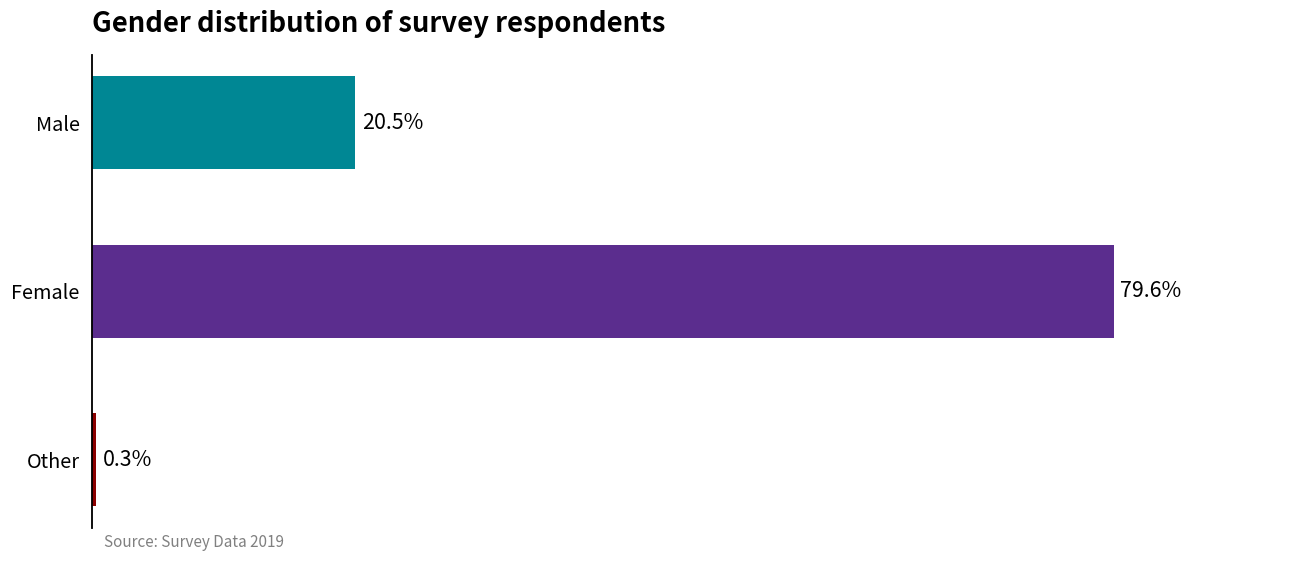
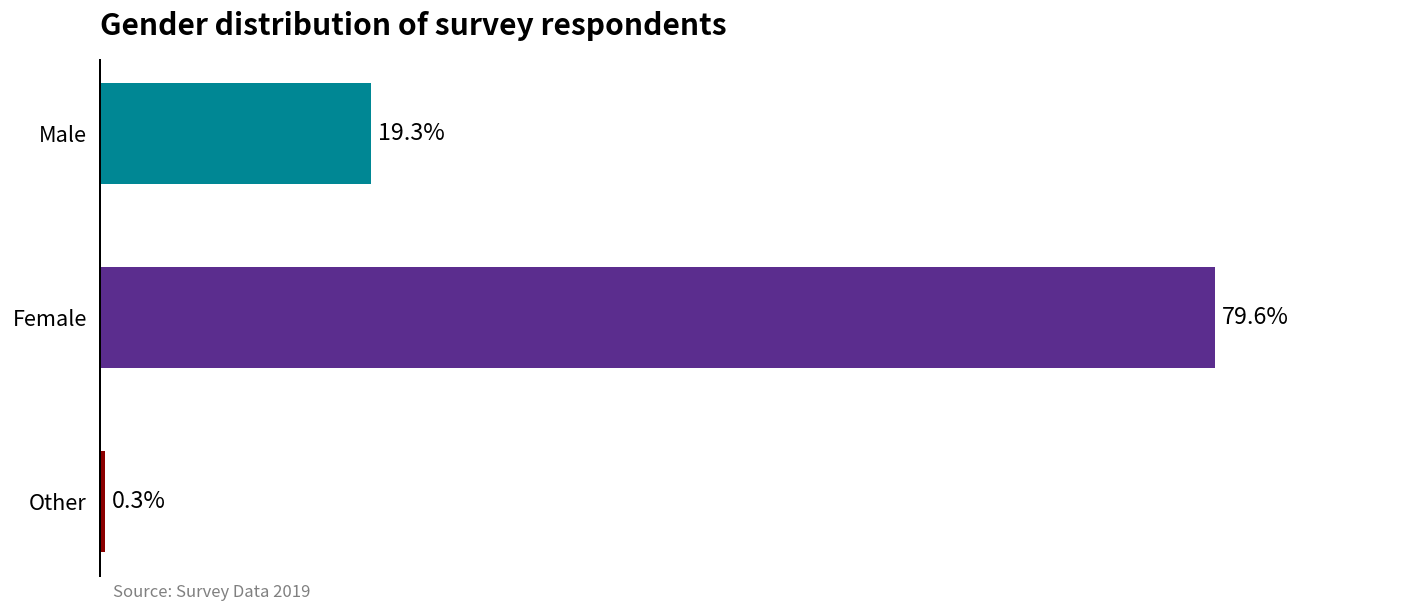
  {
-   "Male": "20.5%",
+   "Male": "19.3%",
    "Female": "79.6%",
    "Other": "0.3%"
  }
